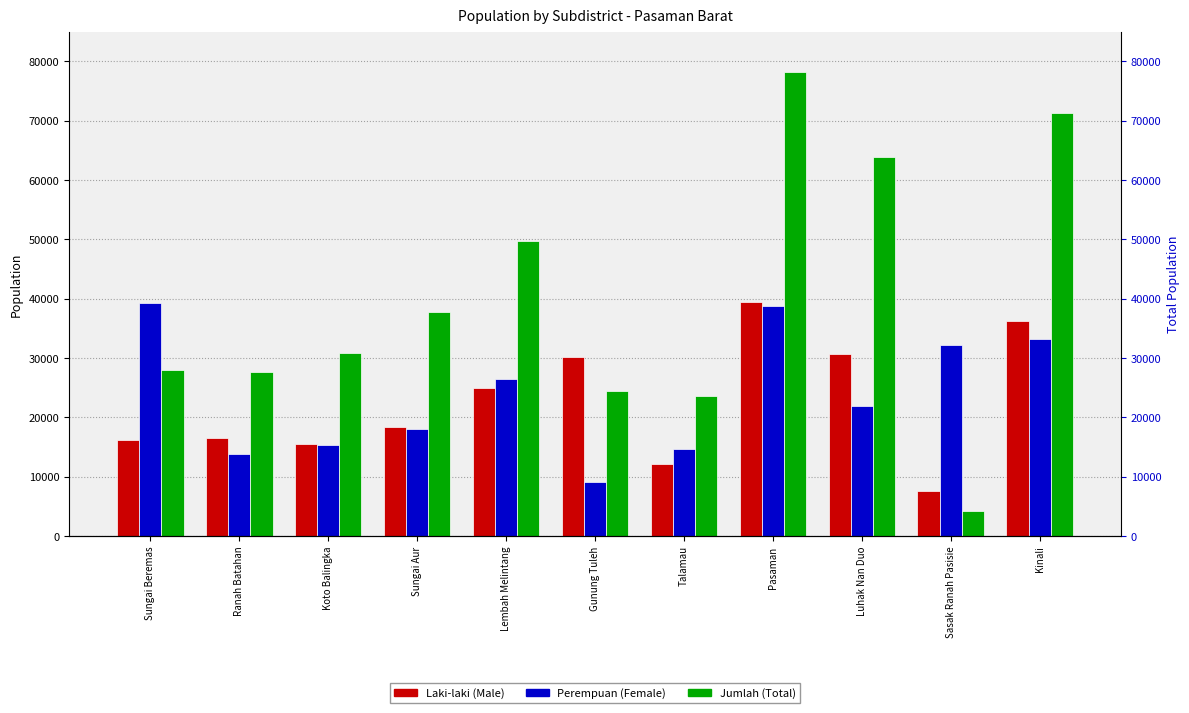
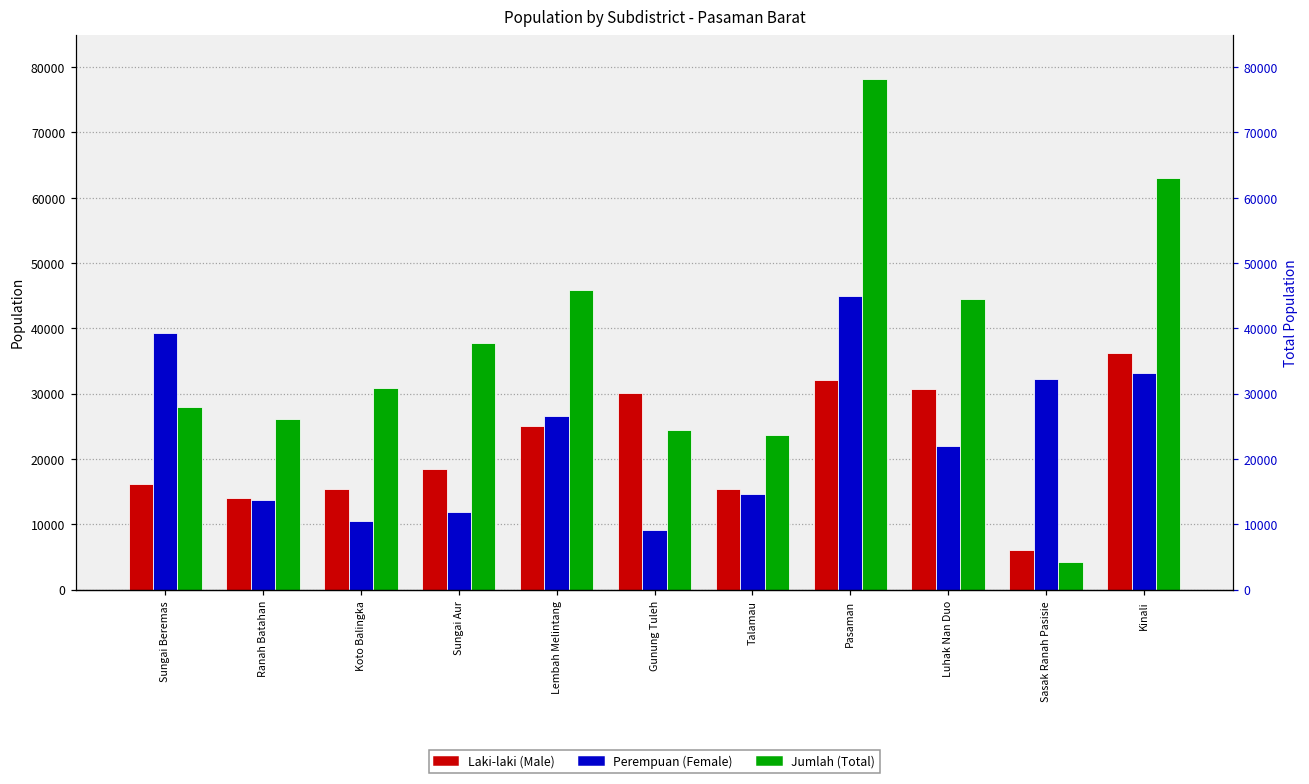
  {
    "Laki-laki (Male)": {
      "Sungai Beremas": 16000,
-     "Ranah Batahan": 16000,
+     "Ranah Batahan": 14000,
      "Koto Balingka": 15000,
      "Sungai Aur": 18000,
      "Lembah Melintang": 25000,
      "Gunung Tuleh": 30000,
-     "Talamau": 12000,
-     "Pasaman": 39000,
+     "Talamau": 15000,
+     "Pasaman": 32000,
      "Luhak Nan Duo": 31000,
-     "Sasak Ranah Pasisie": 8000,
+     "Sasak Ranah Pasisie": 6000,
      "Kinali": 36000
    },
    "Perempuan (Female)": {
      "Sungai Beremas": 39000,
      "Ranah Batahan": 14000,
-     "Koto Balingka": 15000,
-     "Sungai Aur": 18000,
+     "Koto Balingka": 11000,
+     "Sungai Aur": 12000,
      "Lembah Melintang": 27000,
      "Gunung Tuleh": 9000,
      "Talamau": 15000,
-     "Pasaman": 39000,
+     "Pasaman": 45000,
      "Luhak Nan Duo": 22000,
      "Sasak Ranah Pasisie": 32000,
      "Kinali": 33000
    },
    "Jumlah (Total)": {
      "Sungai Beremas": 28000,
-     "Ranah Batahan": 28000,
+     "Ranah Batahan": 26000,
      "Koto Balingka": 31000,
      "Sungai Aur": 38000,
-     "Lembah Melintang": 50000,
+     "Lembah Melintang": 46000,
      "Gunung Tuleh": 24000,
      "Talamau": 24000,
      "Pasaman": 78000,
-     "Luhak Nan Duo": 64000,
+     "Luhak Nan Duo": 45000,
      "Sasak Ranah Pasisie": 4000,
-     "Kinali": 71000
+     "Kinali": 63000
    }
  }
